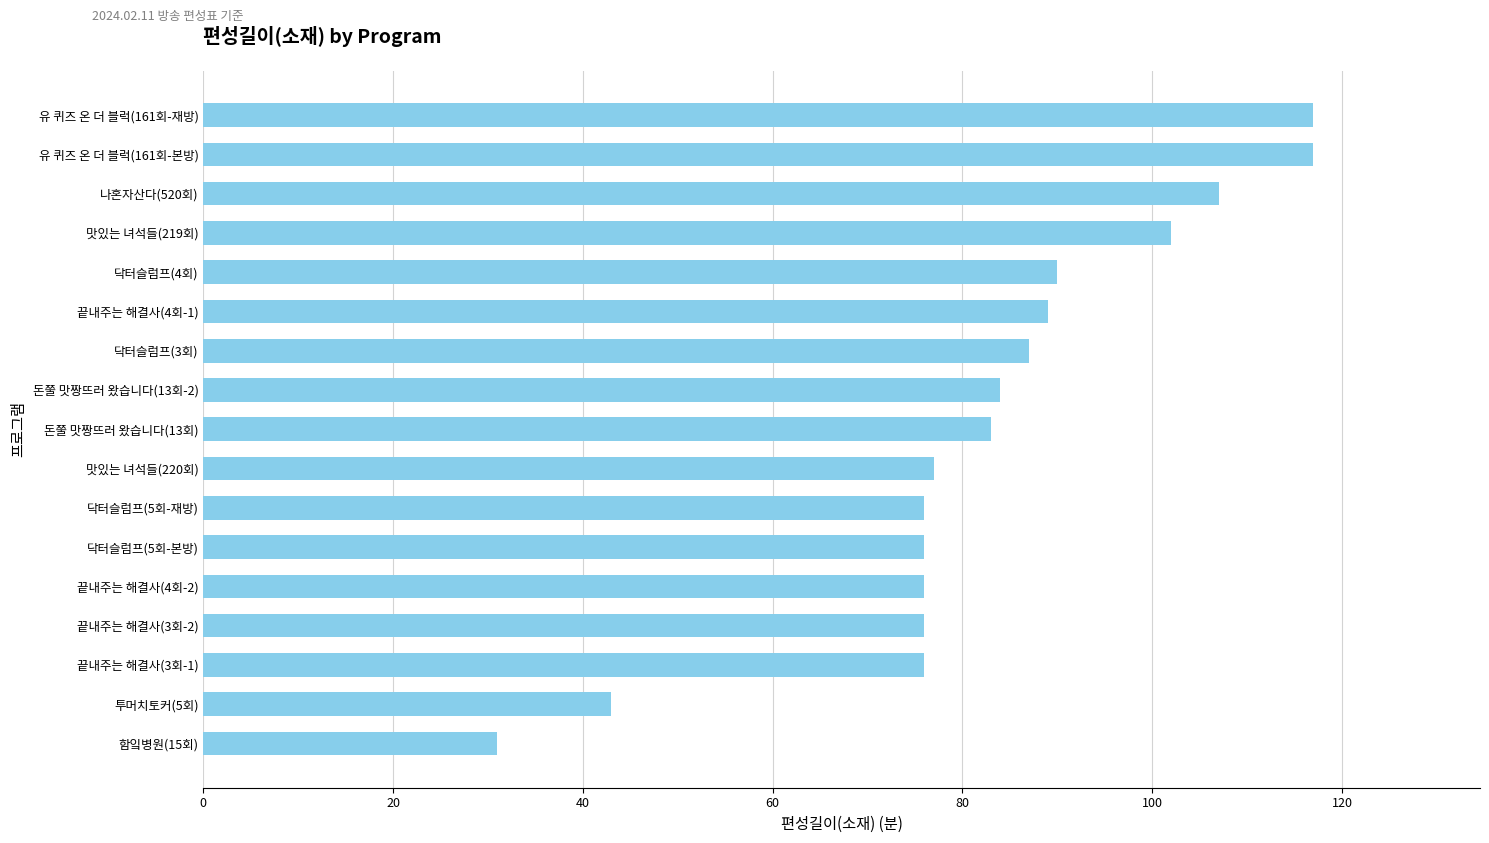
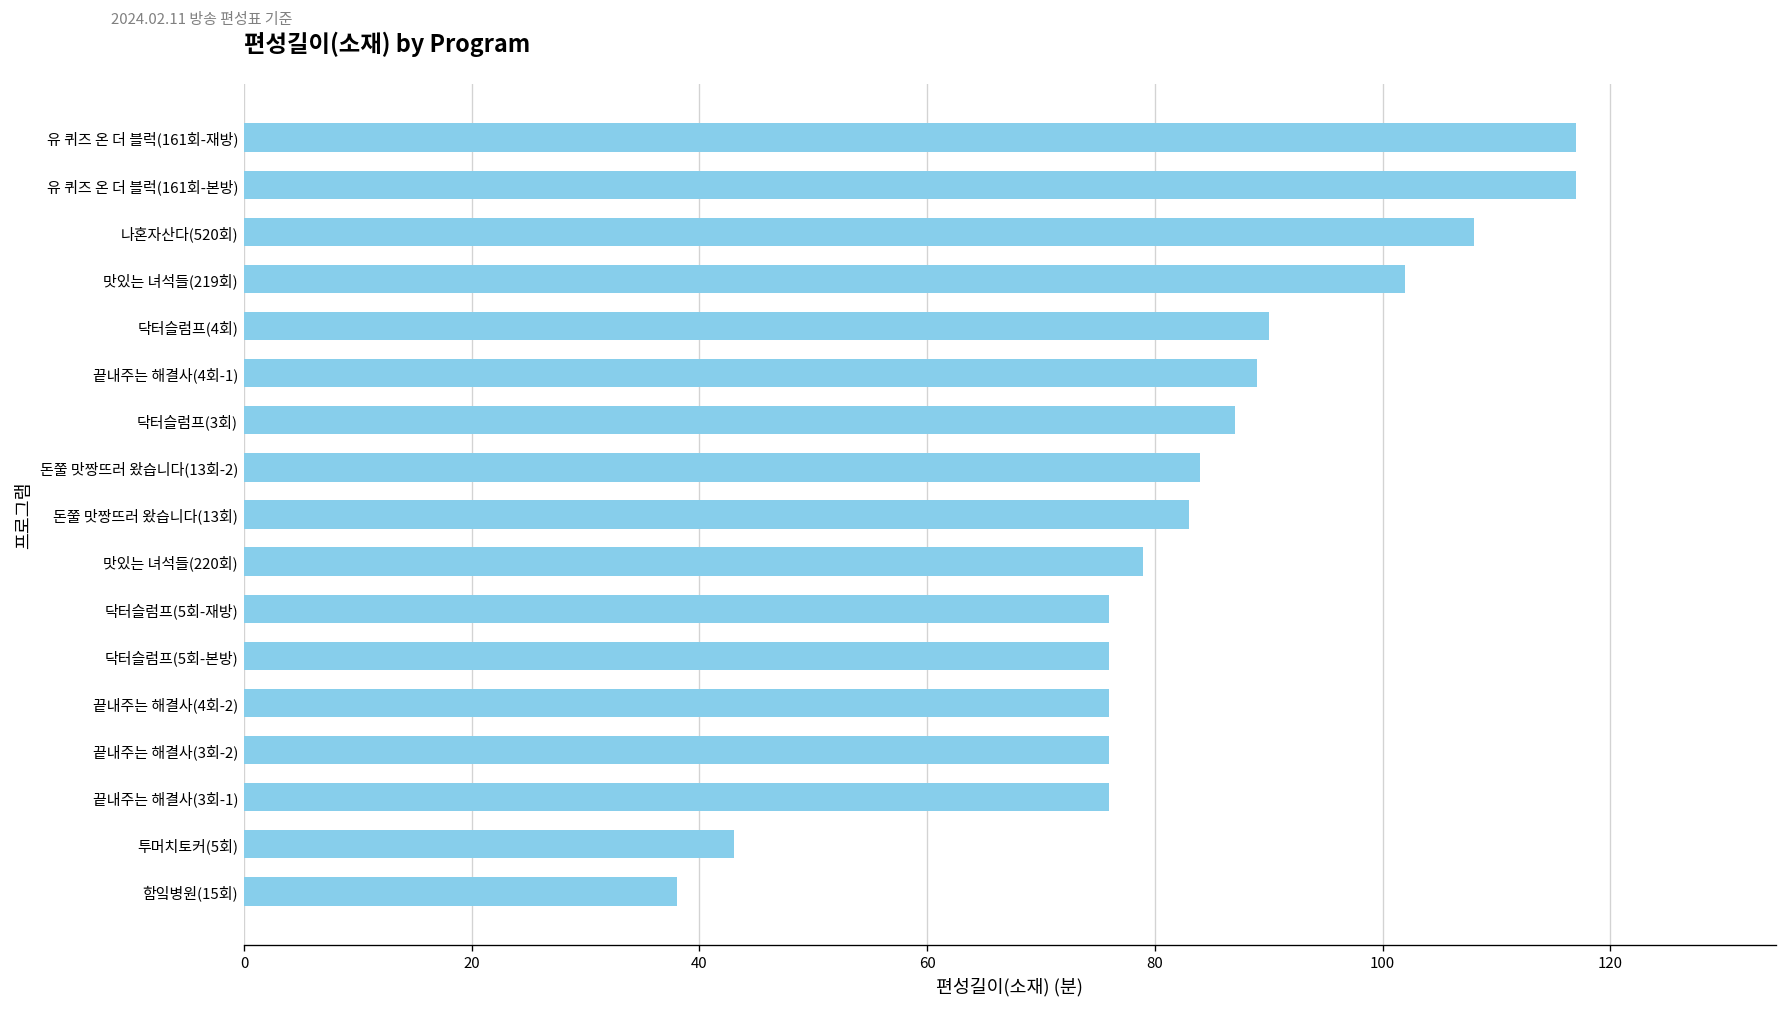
  {
    "유 퀴즈 온 더 블럭(161회-재방)": 117,
    "유 퀴즈 온 더 블럭(161회-본방)": 117,
-   "나혼자산다(520회)": 107,
+   "나혼자산다(520회)": 108,
    "맛있는 녀석들(219회)": 102,
    "닥터슬럼프(4회)": 90,
    "끝내주는 해결사(4회-1)": 89,
    "닥터슬럼프(3회)": 87,
    "돈쭐 맛짱뜨러 왔습니다(13회-2)": 84,
    "돈쭐 맛짱뜨러 왔습니다(13회)": 83,
-   "맛있는 녀석들(220회)": 77,
+   "맛있는 녀석들(220회)": 79,
    "닥터슬럼프(5회-재방)": 76,
    "닥터슬럼프(5회-본방)": 76,
    "끝내주는 해결사(4회-2)": 76,
    "끝내주는 해결사(3회-2)": 76,
    "끝내주는 해결사(3회-1)": 76,
    "투머치토커(5회)": 43,
-   "함잌병원(15회)": 31
+   "함잌병원(15회)": 38
  }
